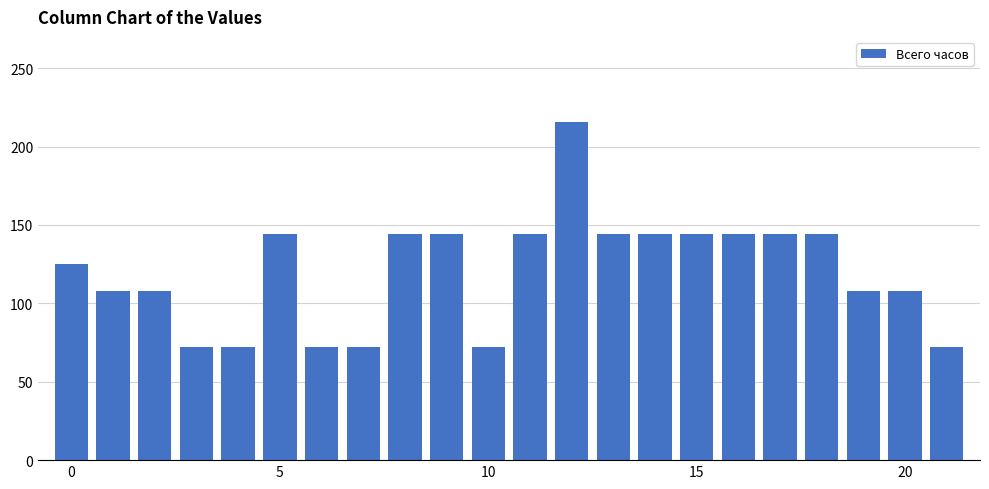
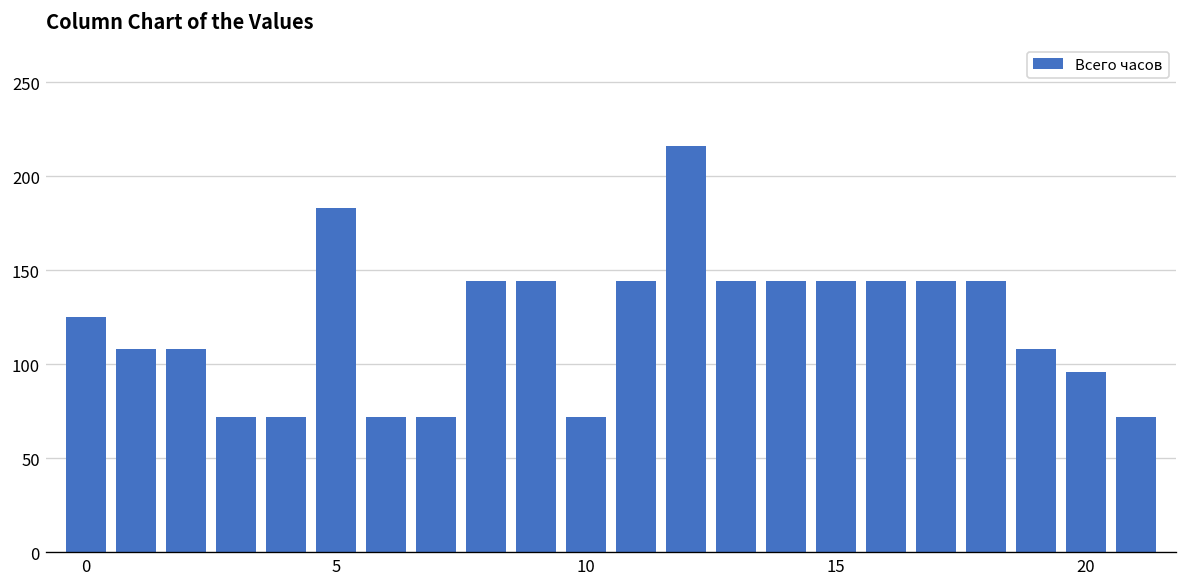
  {
    "0": 125,
-   "5": 144,
+   "5": 183,
    "10": 72,
    "15": 144,
-   "20": 108
+   "20": 96
  }
